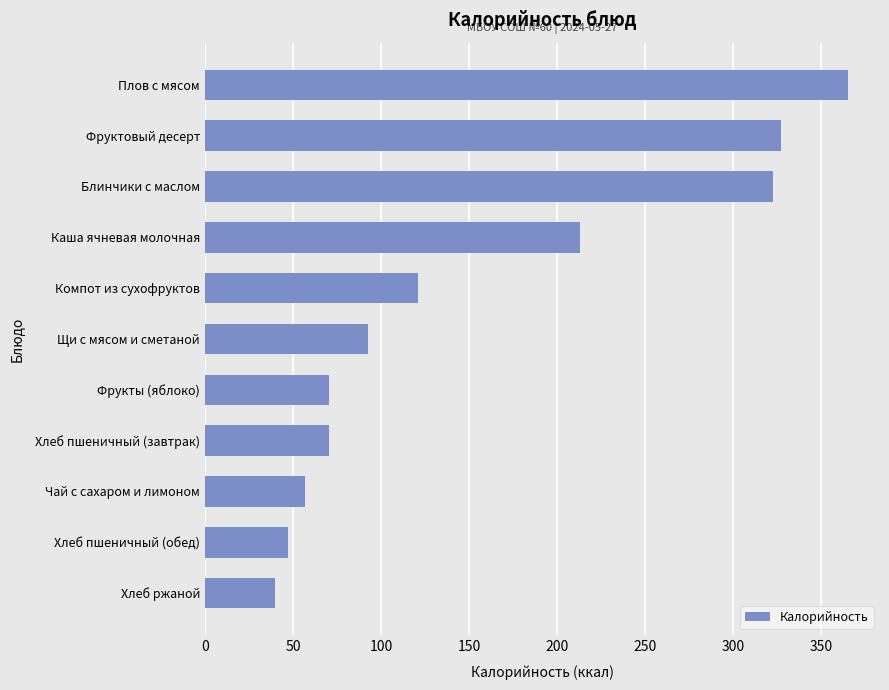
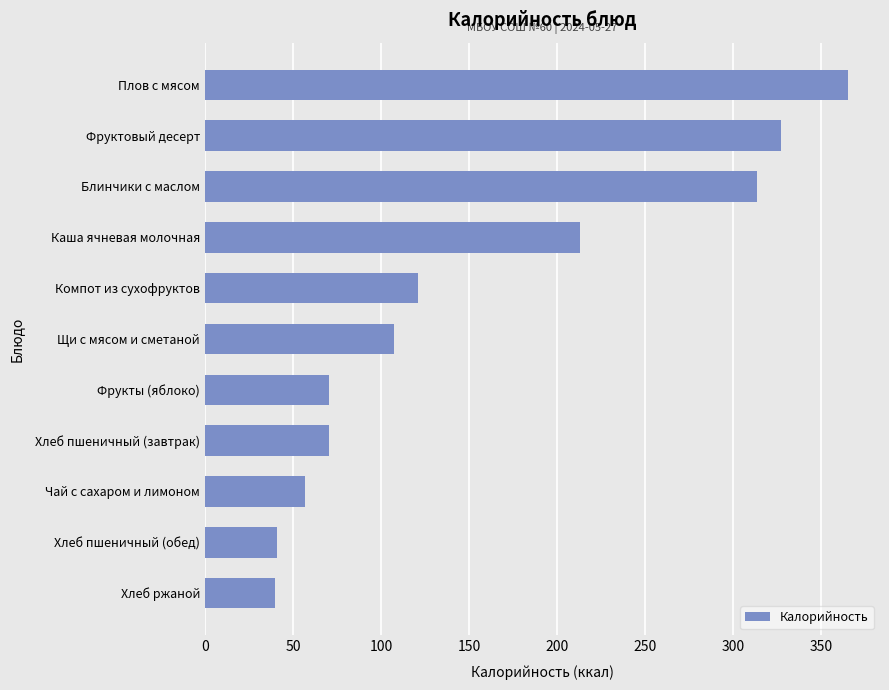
  {
    "Плов с мясом": 365,
    "Фруктовый десерт": 327,
-   "Блинчики с маслом": 323,
+   "Блинчики с маслом": 314,
    "Каша ячневая молочная": 213,
    "Компот из сухофруктов": 121,
-   "Щи с мясом и сметаной": 92,
+   "Щи с мясом и сметаной": 107,
    "Фрукты (яблоко)": 71,
    "Хлеб пшеничный (завтрак)": 71,
    "Чай с сахаром и лимоном": 57,
-   "Хлеб пшеничный (обед)": 47,
+   "Хлеб пшеничный (обед)": 41,
    "Хлеб ржаной": 40
  }
